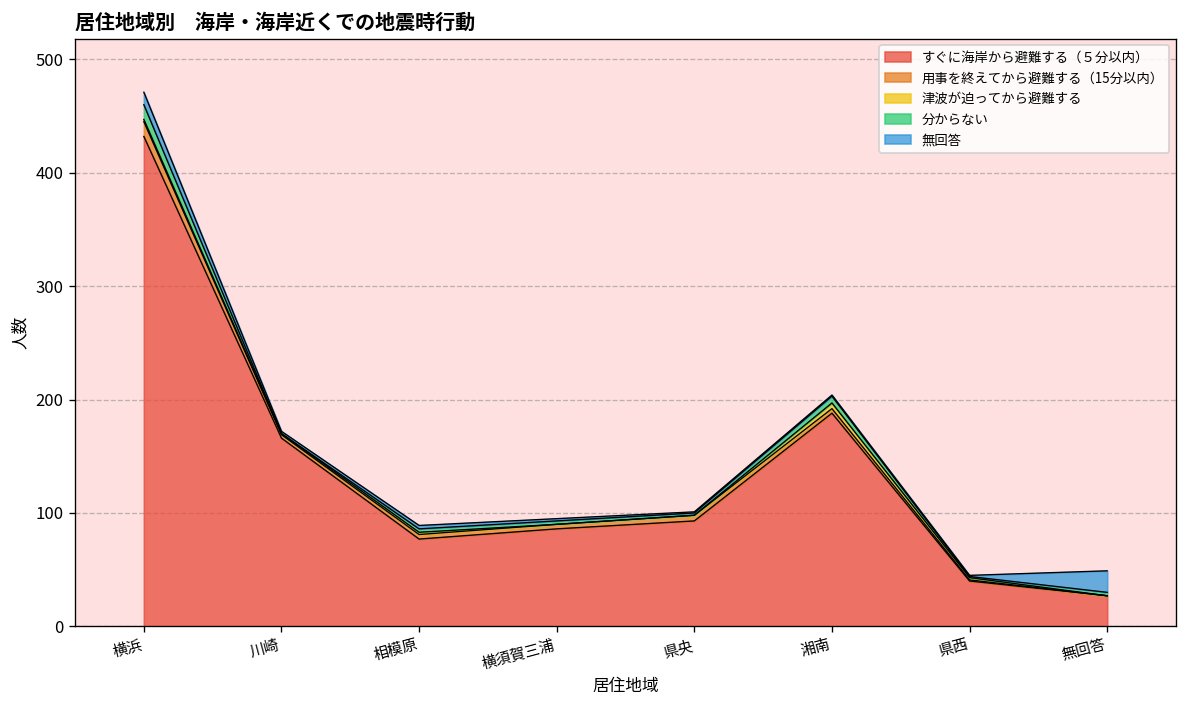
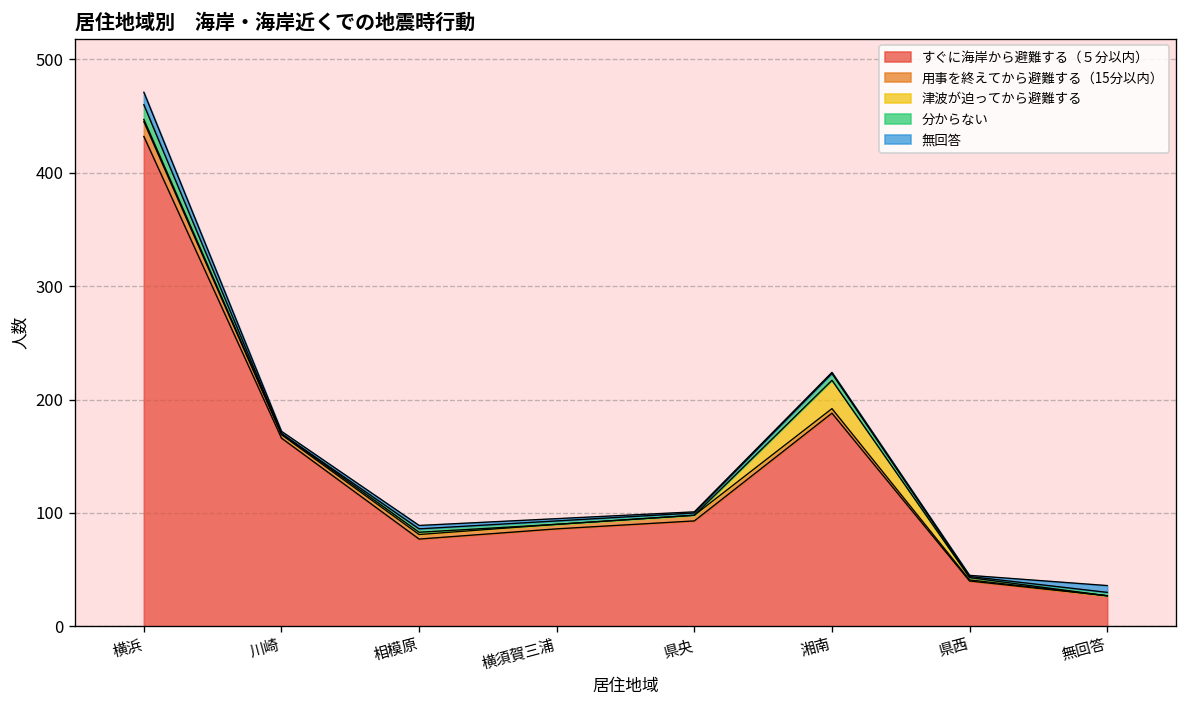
  {
    "津波が迫ってから避難する": {
-     "湘南": 10
+     "湘南": 30
    },
    "分からない": {
      "横浜": 10,
      "相模原": 0,
      "無回答": 0
    },
    "無回答": {
      "横浜": 10,
      "相模原": 0,
-     "無回答": 20
+     "無回答": 10
    }
  }
